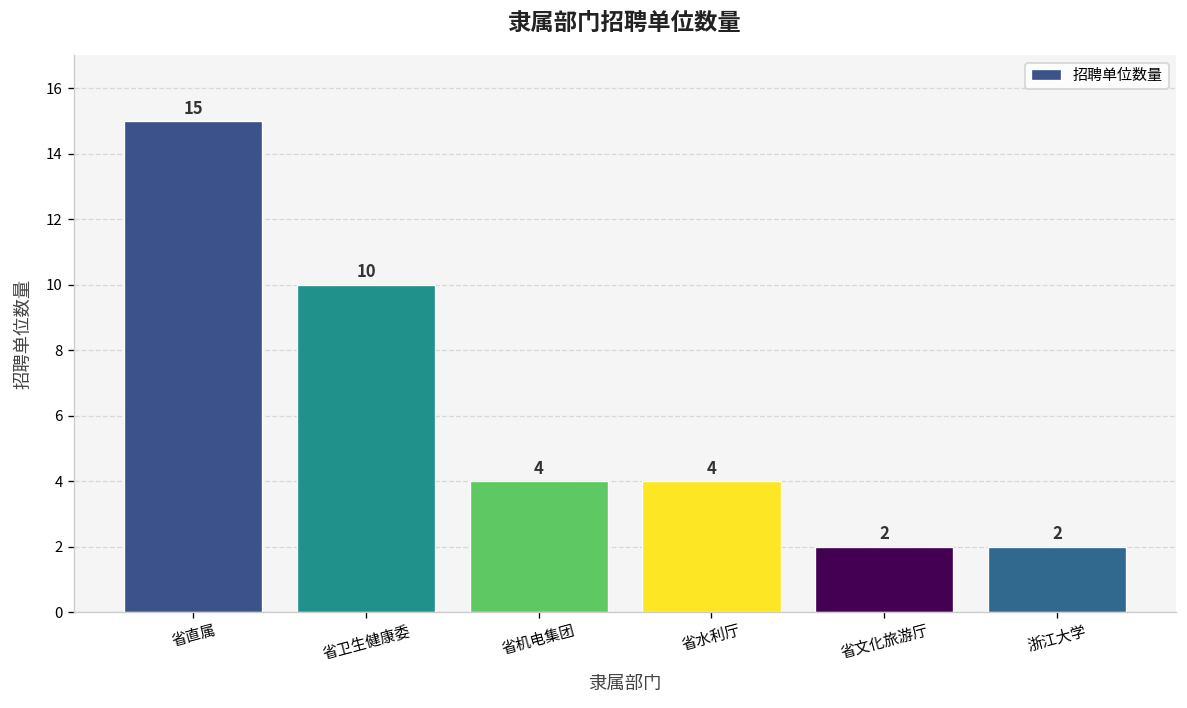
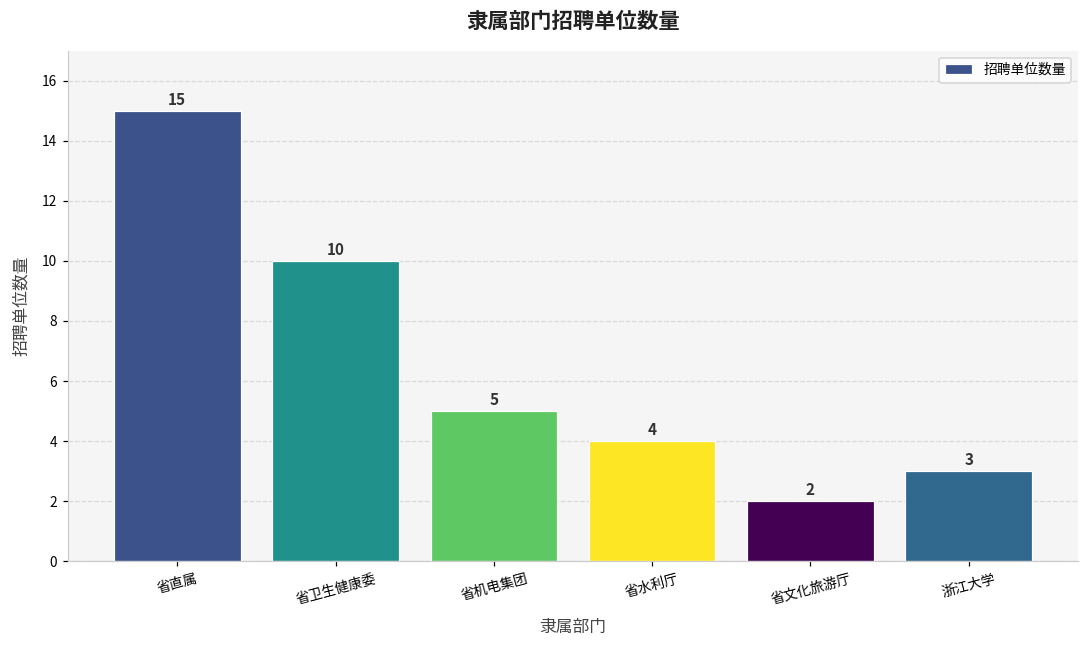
  {
    "省直属": 15,
    "省卫生健康委": 10,
-   "省机电集团": 4,
+   "省机电集团": 5,
    "省水利厅": 4,
    "省文化旅游厅": 2,
-   "浙江大学": 2
+   "浙江大学": 3
  }
